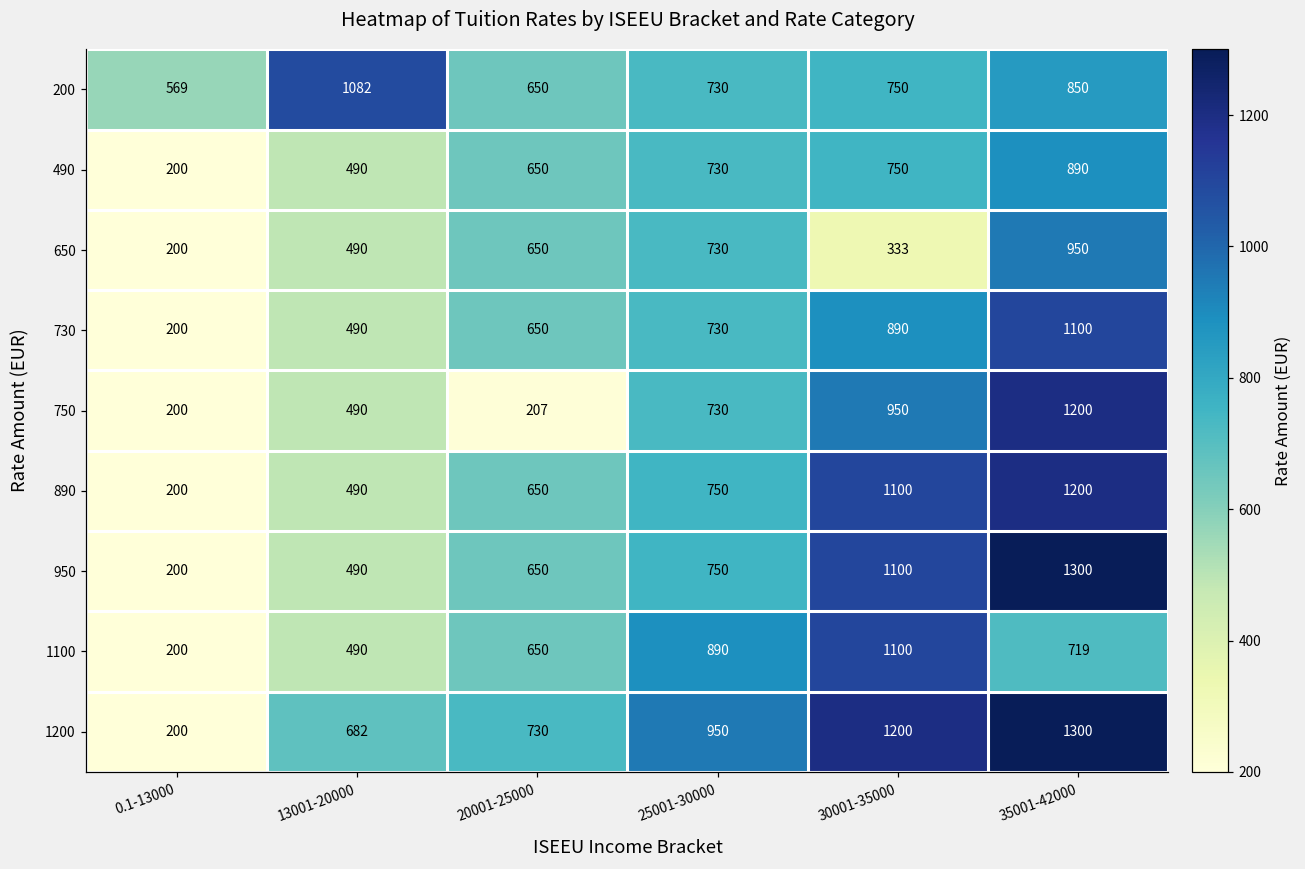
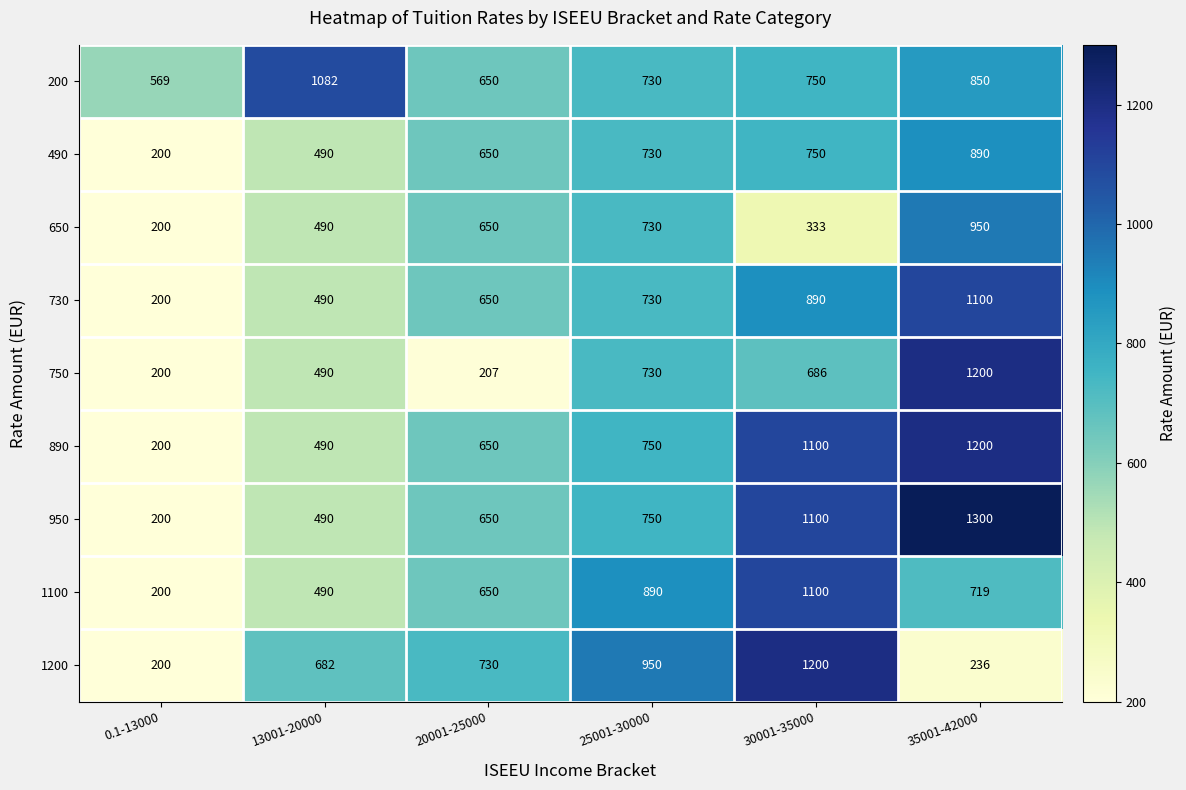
  {
    "200": {
      "0.1-13000": 569,
      "13001-20000": 1082,
      "20001-25000": 650,
      "25001-30000": 730,
      "30001-35000": 750,
      "35001-42000": 850
    },
    "490": {
      "0.1-13000": 200,
      "13001-20000": 490,
      "20001-25000": 650,
      "25001-30000": 730,
      "30001-35000": 750,
      "35001-42000": 890
    },
    "650": {
      "0.1-13000": 200,
      "13001-20000": 490,
      "20001-25000": 650,
      "25001-30000": 730,
      "30001-35000": 333,
      "35001-42000": 950
    },
    "730": {
      "0.1-13000": 200,
      "13001-20000": 490,
      "20001-25000": 650,
      "25001-30000": 730,
      "30001-35000": 890,
      "35001-42000": 1100
    },
    "750": {
      "0.1-13000": 200,
      "13001-20000": 490,
      "20001-25000": 207,
      "25001-30000": 730,
-     "30001-35000": 950,
+     "30001-35000": 686,
      "35001-42000": 1200
    },
    "890": {
      "0.1-13000": 200,
      "13001-20000": 490,
      "20001-25000": 650,
      "25001-30000": 750,
      "30001-35000": 1100,
      "35001-42000": 1200
    },
    "950": {
      "0.1-13000": 200,
      "13001-20000": 490,
      "20001-25000": 650,
      "25001-30000": 750,
      "30001-35000": 1100,
      "35001-42000": 1300
    },
    "1100": {
      "0.1-13000": 200,
      "13001-20000": 490,
      "20001-25000": 650,
      "25001-30000": 890,
      "30001-35000": 1100,
      "35001-42000": 719
    },
    "1200": {
      "0.1-13000": 200,
      "13001-20000": 682,
      "20001-25000": 730,
      "25001-30000": 950,
      "30001-35000": 1200,
-     "35001-42000": 1300
+     "35001-42000": 236
    }
  }
